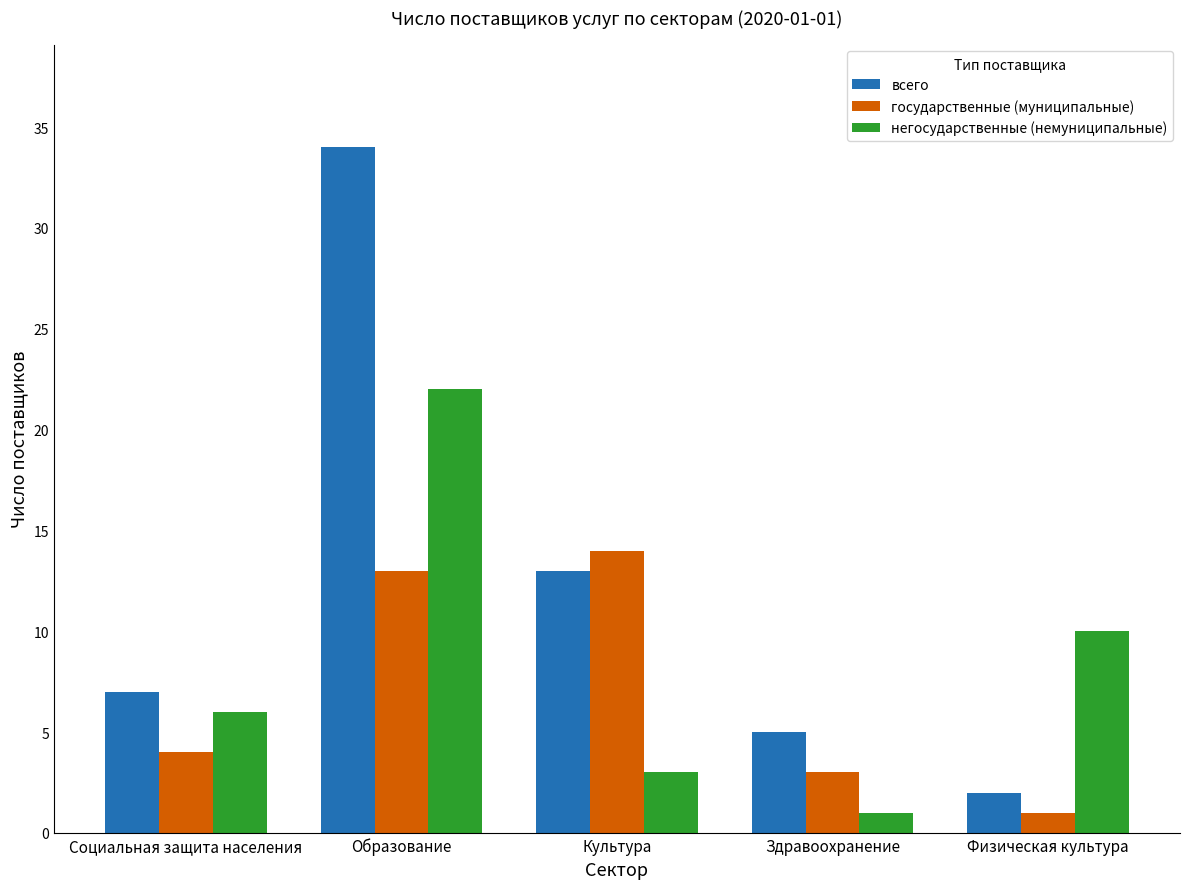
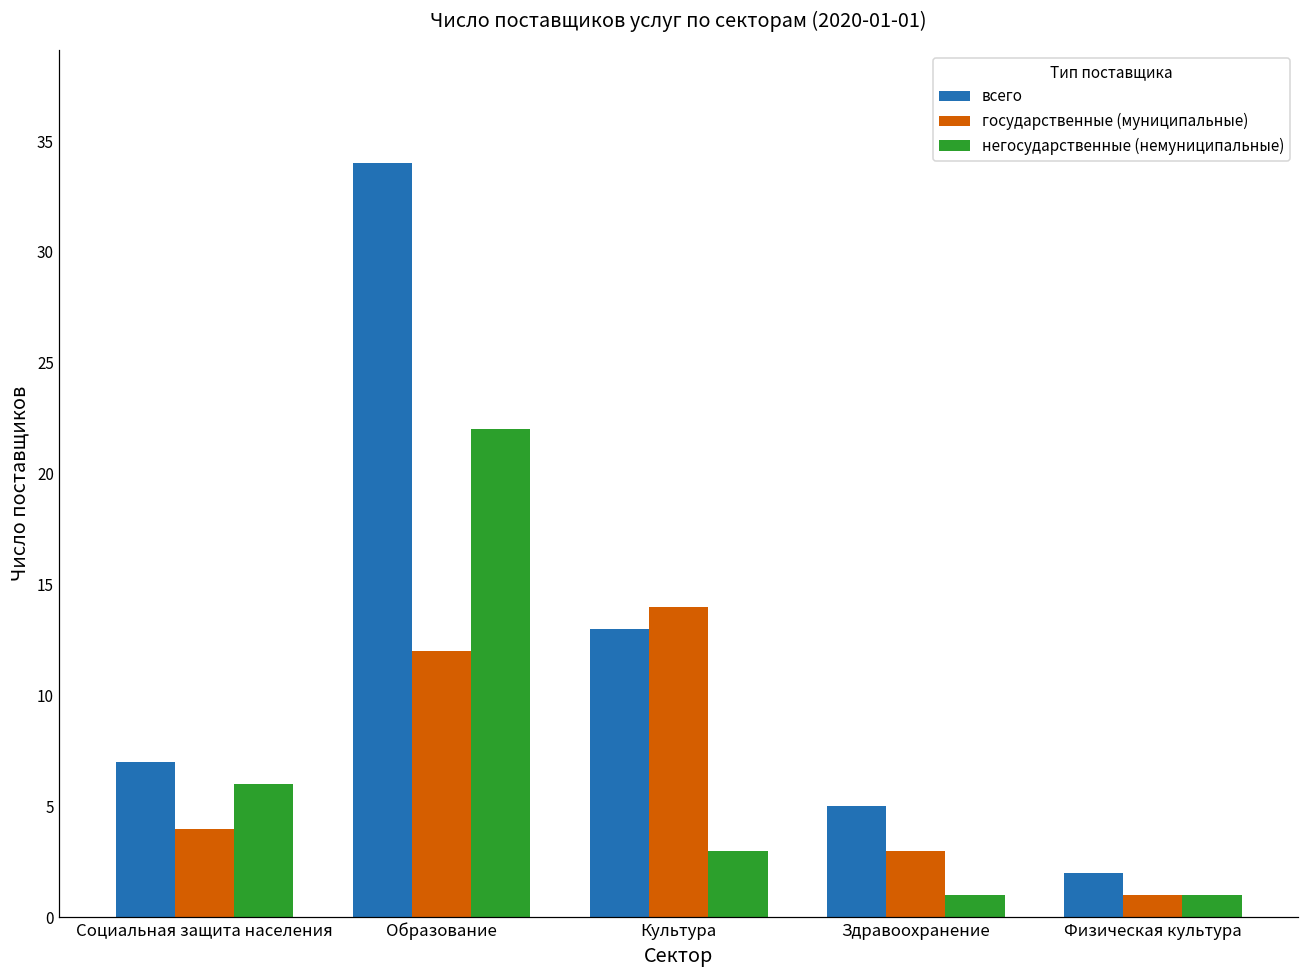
  {
    "всего": {
      "Социальная защита населения": 7,
      "Образование": 34,
      "Культура": 13,
      "Здравоохранение": 5,
      "Физическая культура": 2
    },
    "государственные (муниципальные)": {
      "Социальная защита населения": 4,
-     "Образование": 13,
+     "Образование": 12,
      "Культура": 14,
      "Здравоохранение": 3,
      "Физическая культура": 1
    },
    "негосударственные (немуниципальные)": {
      "Социальная защита населения": 6,
      "Образование": 22,
      "Культура": 3,
      "Здравоохранение": 1,
-     "Физическая культура": 10
+     "Физическая культура": 1
    }
  }
